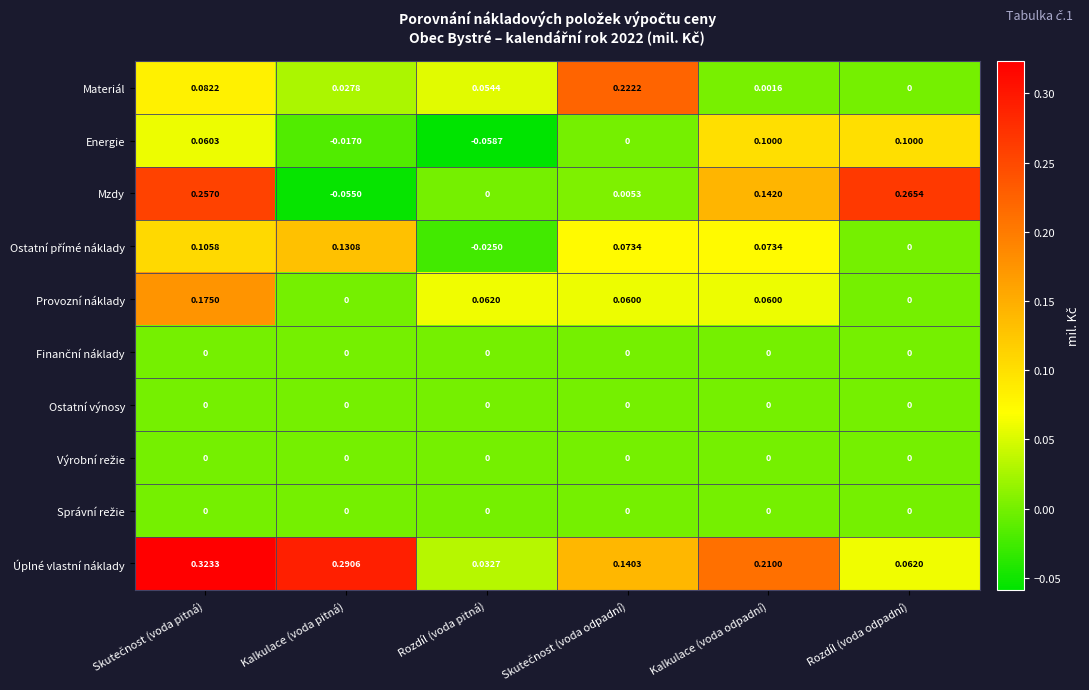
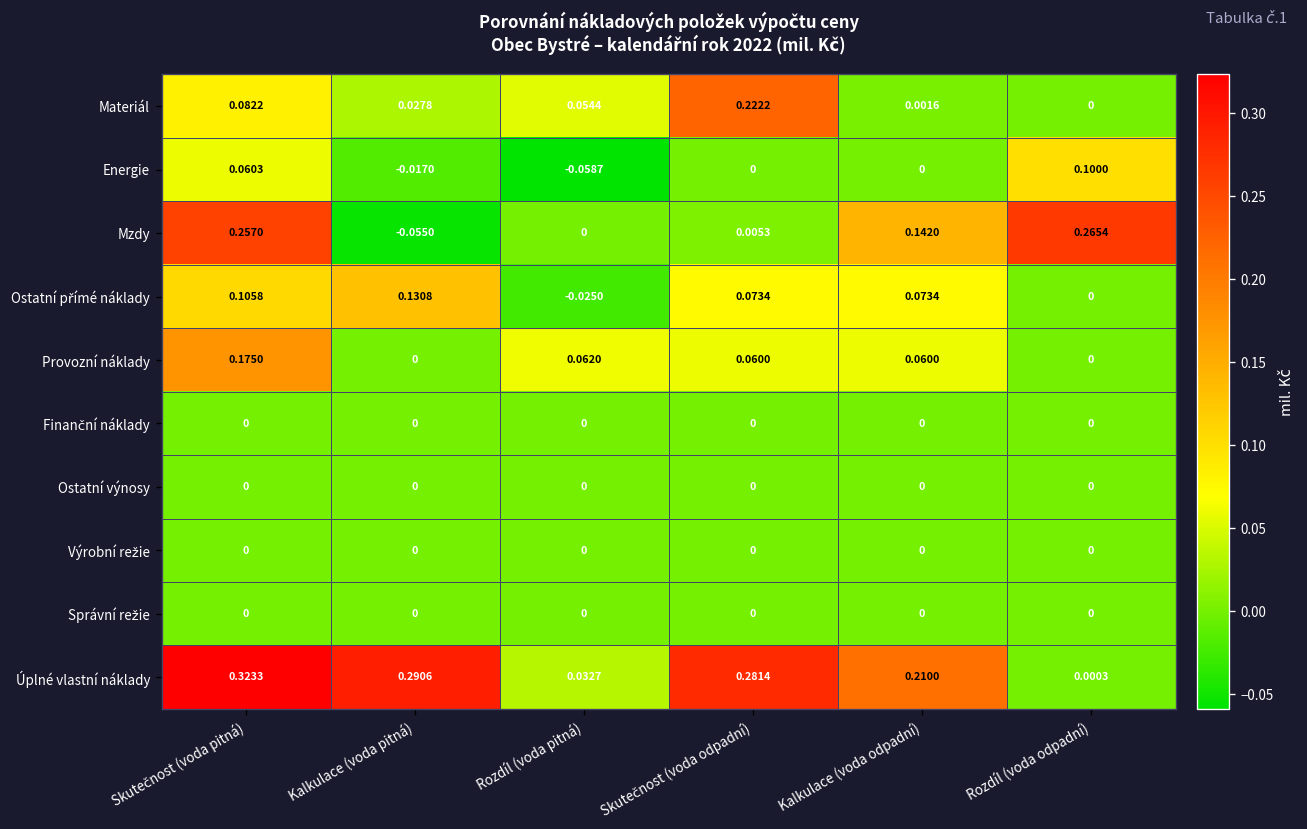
  {
    "Materiál": {
      "Skutečnost (voda pitná)": 0.0822,
      "Kalkulace (voda pitná)": 0.0278,
      "Rozdíl (voda pitná)": 0.0544,
      "Skutečnost (voda odpadní)": 0.2222,
      "Kalkulace (voda odpadní)": 0.0016,
      "Rozdíl (voda odpadní)": 0
    },
    "Energie": {
      "Skutečnost (voda pitná)": 0.0603,
      "Kalkulace (voda pitná)": -0.0170,
      "Rozdíl (voda pitná)": -0.0587,
      "Skutečnost (voda odpadní)": 0,
-     "Kalkulace (voda odpadní)": 0.1000,
+     "Kalkulace (voda odpadní)": 0,
      "Rozdíl (voda odpadní)": 0.1000
    },
    "Mzdy": {
      "Skutečnost (voda pitná)": 0.2570,
      "Kalkulace (voda pitná)": -0.0550,
      "Rozdíl (voda pitná)": 0,
      "Skutečnost (voda odpadní)": 0.0053,
      "Kalkulace (voda odpadní)": 0.1420,
      "Rozdíl (voda odpadní)": 0.2654
    },
    "Ostatní přímé náklady": {
      "Skutečnost (voda pitná)": 0.1058,
      "Kalkulace (voda pitná)": 0.1308,
      "Rozdíl (voda pitná)": -0.0250,
      "Skutečnost (voda odpadní)": 0.0734,
      "Kalkulace (voda odpadní)": 0.0734,
      "Rozdíl (voda odpadní)": 0
    },
    "Provozní náklady": {
      "Skutečnost (voda pitná)": 0.1750,
      "Kalkulace (voda pitná)": 0,
      "Rozdíl (voda pitná)": 0.0620,
      "Skutečnost (voda odpadní)": 0.0600,
      "Kalkulace (voda odpadní)": 0.0600,
      "Rozdíl (voda odpadní)": 0
    },
    "Finanční náklady": {
      "Skutečnost (voda pitná)": 0,
      "Kalkulace (voda pitná)": 0,
      "Rozdíl (voda pitná)": 0,
      "Skutečnost (voda odpadní)": 0,
      "Kalkulace (voda odpadní)": 0,
      "Rozdíl (voda odpadní)": 0
    },
    "Ostatní výnosy": {
      "Skutečnost (voda pitná)": 0,
      "Kalkulace (voda pitná)": 0,
      "Rozdíl (voda pitná)": 0,
      "Skutečnost (voda odpadní)": 0,
      "Kalkulace (voda odpadní)": 0,
      "Rozdíl (voda odpadní)": 0
    },
    "Výrobní režie": {
      "Skutečnost (voda pitná)": 0,
      "Kalkulace (voda pitná)": 0,
      "Rozdíl (voda pitná)": 0,
      "Skutečnost (voda odpadní)": 0,
      "Kalkulace (voda odpadní)": 0,
      "Rozdíl (voda odpadní)": 0
    },
    "Správní režie": {
      "Skutečnost (voda pitná)": 0,
      "Kalkulace (voda pitná)": 0,
      "Rozdíl (voda pitná)": 0,
      "Skutečnost (voda odpadní)": 0,
      "Kalkulace (voda odpadní)": 0,
      "Rozdíl (voda odpadní)": 0
    },
    "Úplné vlastní náklady": {
      "Skutečnost (voda pitná)": 0.3233,
      "Kalkulace (voda pitná)": 0.2906,
      "Rozdíl (voda pitná)": 0.0327,
-     "Skutečnost (voda odpadní)": 0.1403,
+     "Skutečnost (voda odpadní)": 0.2814,
      "Kalkulace (voda odpadní)": 0.2100,
-     "Rozdíl (voda odpadní)": 0.0620
+     "Rozdíl (voda odpadní)": 0.0003
    }
  }
